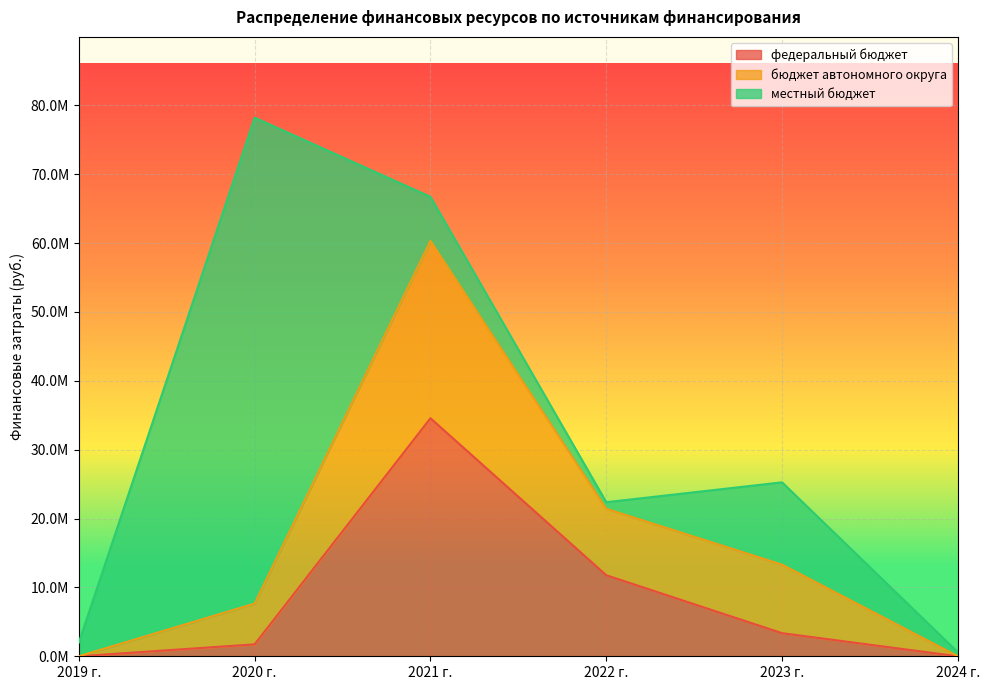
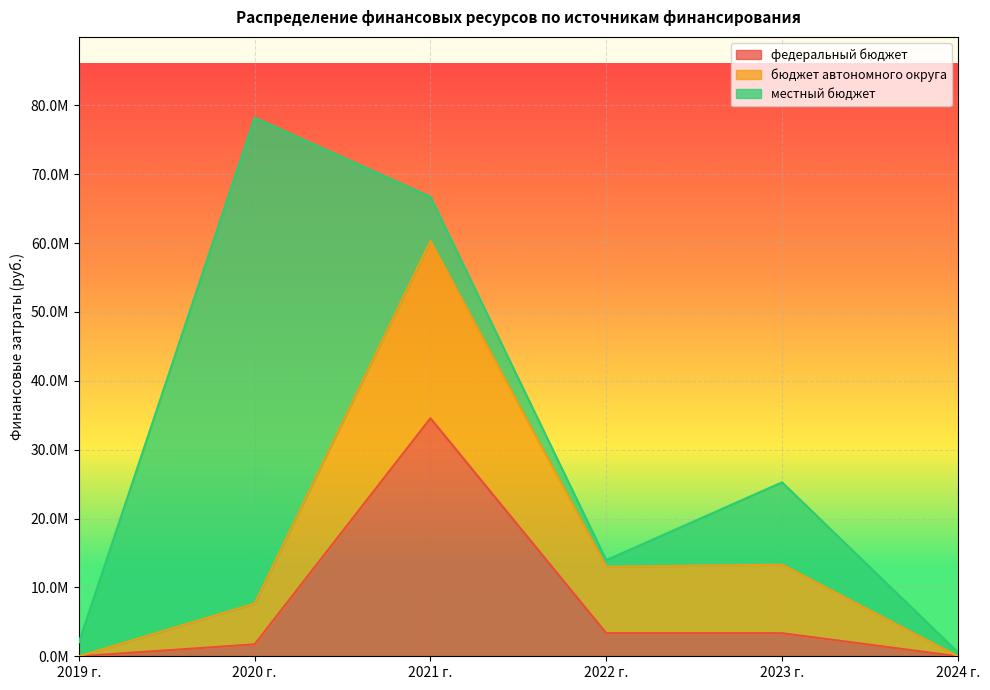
  {
    "федеральный бюджет": {
      "2020 г.": 2000000,
      "2021 г.": 35000000,
-     "2022 г.": 12000000,
+     "2022 г.": 3000000,
      "2023 г.": 3000000
    },
    "бюджет автономного округа": {
      "2020 г.": 6000000,
      "2021 г.": 26000000,
      "2022 г.": 10000000,
      "2023 г.": 10000000
    },
    "местный бюджет": {
      "2019 г.": 2000000,
      "2020 г.": 71000000,
      "2021 г.": 6000000,
      "2022 г.": 1000000,
      "2023 г.": 12000000,
      "2024 г.": 1000000
    }
  }
